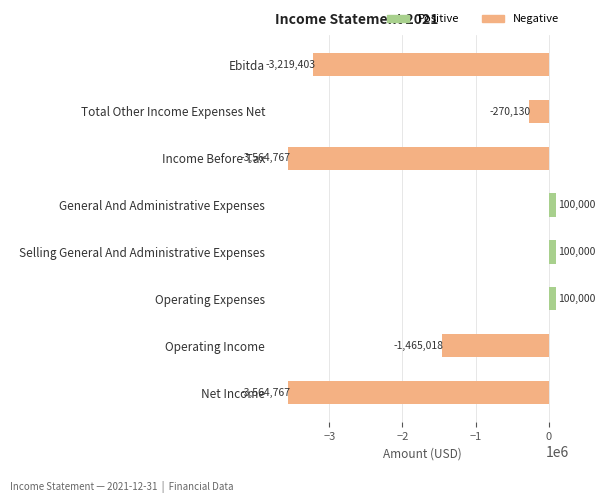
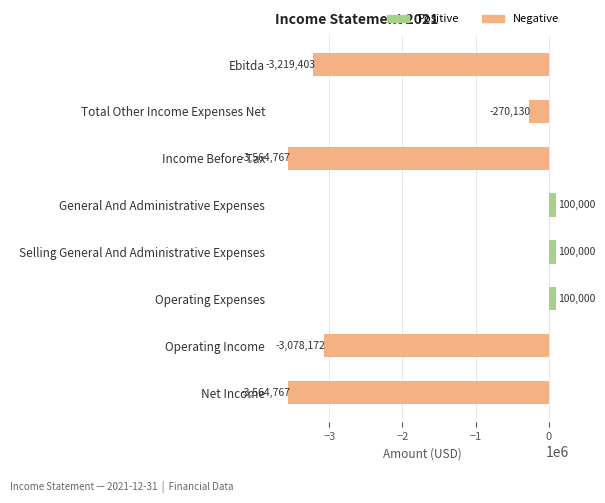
  {
    "Ebitda": "-3,219,403",
    "Total Other Income Expenses Net": "-270,130",
    "Income Before Tax": "-3,564,767",
    "General And Administrative Expenses": "100,000",
    "Selling General And Administrative Expenses": "100,000",
    "Operating Expenses": "100,000",
-   "Operating Income": "-1,465,018",
+   "Operating Income": "-3,078,172",
    "Net Income": "-3,564,767"
  }
